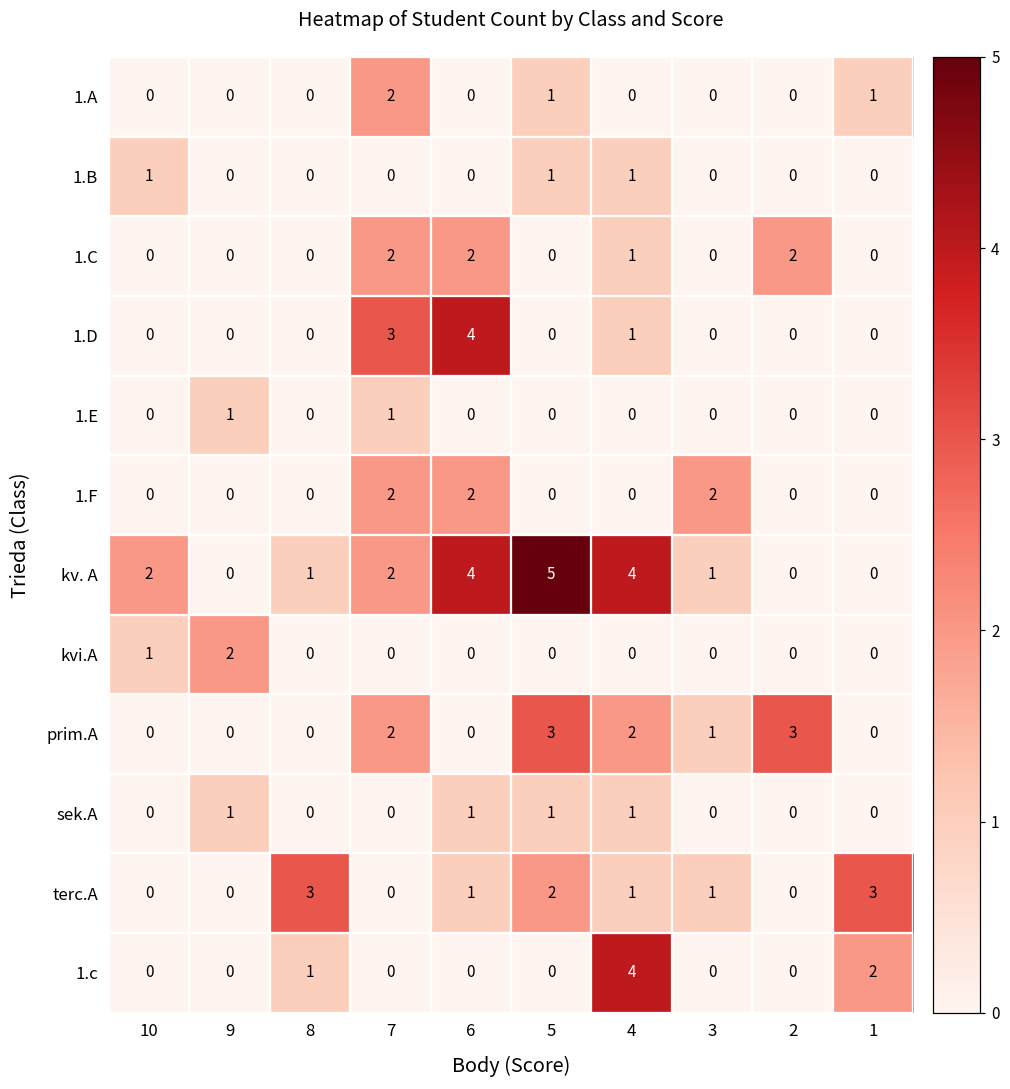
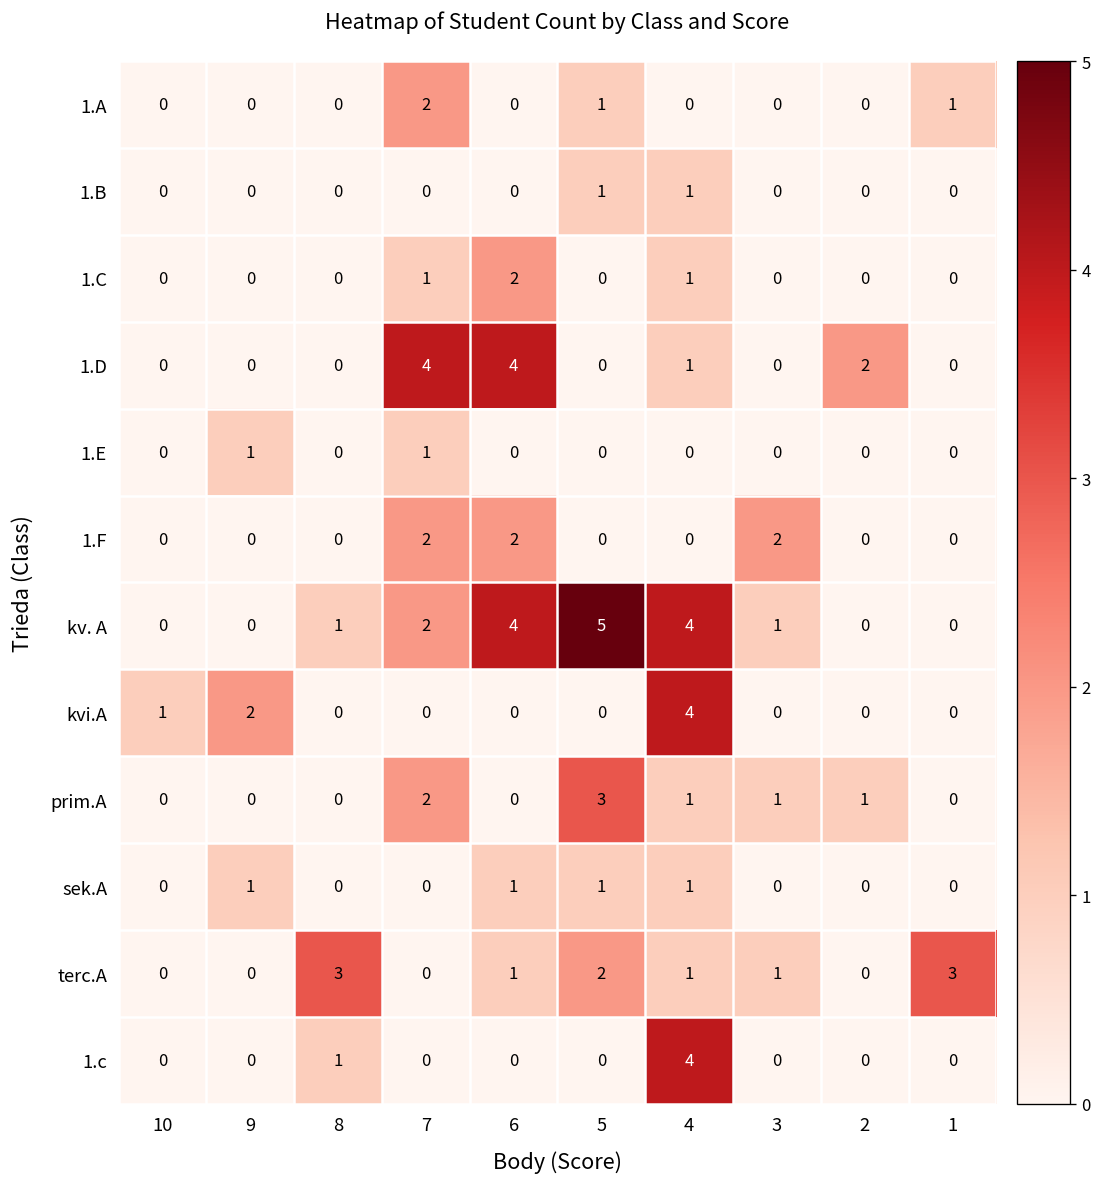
  {
    "1.A": {
      "10": 0,
      "9": 0,
      "8": 0,
      "7": 2,
      "6": 0,
      "5": 1,
      "4": 0,
      "3": 0,
      "2": 0,
      "1": 1
    },
    "1.B": {
-     "10": 1,
+     "10": 0,
      "9": 0,
      "8": 0,
      "7": 0,
      "6": 0,
      "5": 1,
      "4": 1,
      "3": 0,
      "2": 0,
      "1": 0
    },
    "1.C": {
      "10": 0,
      "9": 0,
      "8": 0,
-     "7": 2,
+     "7": 1,
      "6": 2,
      "5": 0,
      "4": 1,
      "3": 0,
-     "2": 2,
+     "2": 0,
      "1": 0
    },
    "1.D": {
      "10": 0,
      "9": 0,
      "8": 0,
-     "7": 3,
+     "7": 4,
      "6": 4,
      "5": 0,
      "4": 1,
      "3": 0,
-     "2": 0,
+     "2": 2,
      "1": 0
    },
    "1.E": {
      "10": 0,
      "9": 1,
      "8": 0,
      "7": 1,
      "6": 0,
      "5": 0,
      "4": 0,
      "3": 0,
      "2": 0,
      "1": 0
    },
    "1.F": {
      "10": 0,
      "9": 0,
      "8": 0,
      "7": 2,
      "6": 2,
      "5": 0,
      "4": 0,
      "3": 2,
      "2": 0,
      "1": 0
    },
    "kv. A": {
-     "10": 2,
+     "10": 0,
      "9": 0,
      "8": 1,
      "7": 2,
      "6": 4,
      "5": 5,
      "4": 4,
      "3": 1,
      "2": 0,
      "1": 0
    },
    "kvi.A": {
      "10": 1,
      "9": 2,
      "8": 0,
      "7": 0,
      "6": 0,
      "5": 0,
-     "4": 0,
+     "4": 4,
      "3": 0,
      "2": 0,
      "1": 0
    },
    "prim.A": {
      "10": 0,
      "9": 0,
      "8": 0,
      "7": 2,
      "6": 0,
      "5": 3,
-     "4": 2,
+     "4": 1,
      "3": 1,
-     "2": 3,
+     "2": 1,
      "1": 0
    },
    "sek.A": {
      "10": 0,
      "9": 1,
      "8": 0,
      "7": 0,
      "6": 1,
      "5": 1,
      "4": 1,
      "3": 0,
      "2": 0,
      "1": 0
    },
    "terc.A": {
      "10": 0,
      "9": 0,
      "8": 3,
      "7": 0,
      "6": 1,
      "5": 2,
      "4": 1,
      "3": 1,
      "2": 0,
      "1": 3
    },
    "1.c": {
      "10": 0,
      "9": 0,
      "8": 1,
      "7": 0,
      "6": 0,
      "5": 0,
      "4": 4,
      "3": 0,
      "2": 0,
-     "1": 2
+     "1": 0
    }
  }
